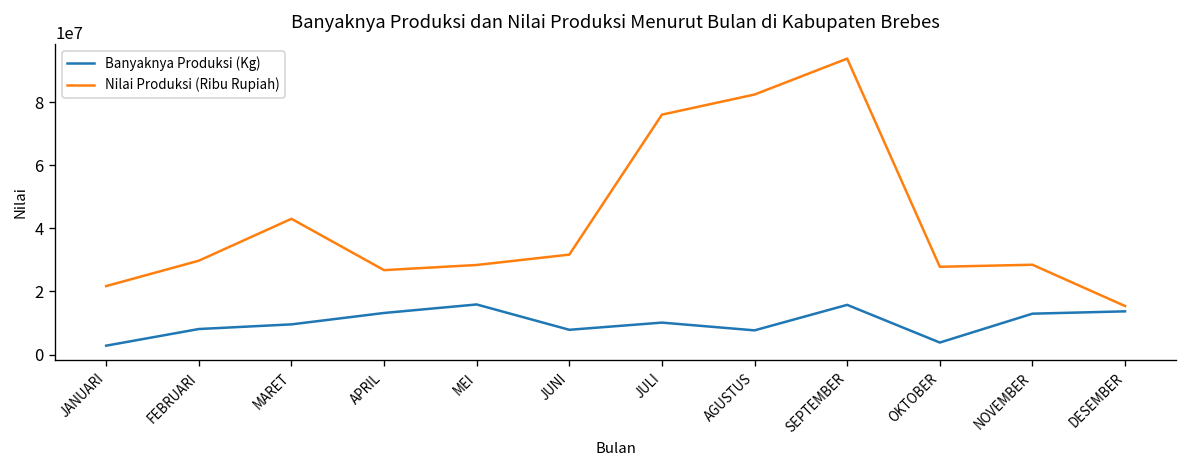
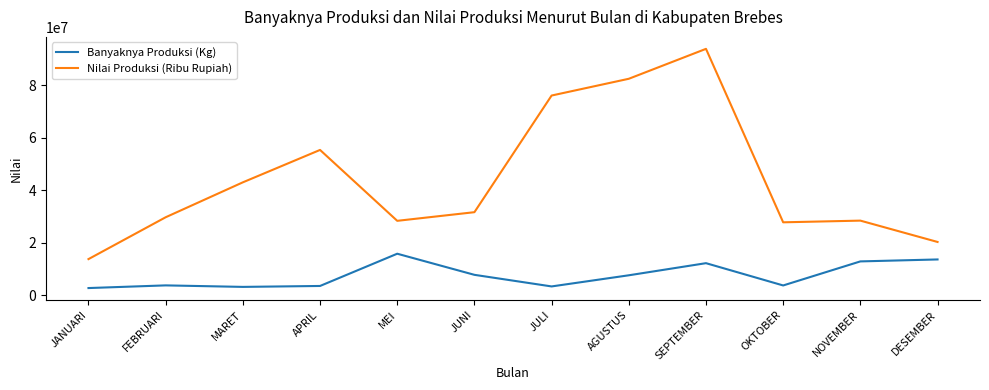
  {
    "Banyaknya Produksi (Kg)": {
      "JANUARI": 3000000,
-     "FEBRUARI": 8000000,
-     "MARET": 10000000,
-     "APRIL": 13000000,
+     "FEBRUARI": 4000000,
+     "MARET": 3000000,
+     "APRIL": 4000000,
      "MEI": 16000000,
      "JUNI": 8000000,
-     "JULI": 10000000,
+     "JULI": 3000000,
      "AGUSTUS": 8000000,
-     "SEPTEMBER": 16000000,
+     "SEPTEMBER": 12000000,
      "OKTOBER": 4000000,
      "NOVEMBER": 13000000,
      "DESEMBER": 14000000
    },
    "Nilai Produksi (Ribu Rupiah)": {
-     "JANUARI": 22000000,
+     "JANUARI": 14000000,
      "FEBRUARI": 30000000,
      "MARET": 43000000,
-     "APRIL": 27000000,
+     "APRIL": 55000000,
      "MEI": 28000000,
      "JUNI": 32000000,
      "JULI": 76000000,
      "AGUSTUS": 82000000,
      "SEPTEMBER": 94000000,
      "OKTOBER": 28000000,
      "NOVEMBER": 28000000,
-     "DESEMBER": 15000000
+     "DESEMBER": 20000000
    }
  }
